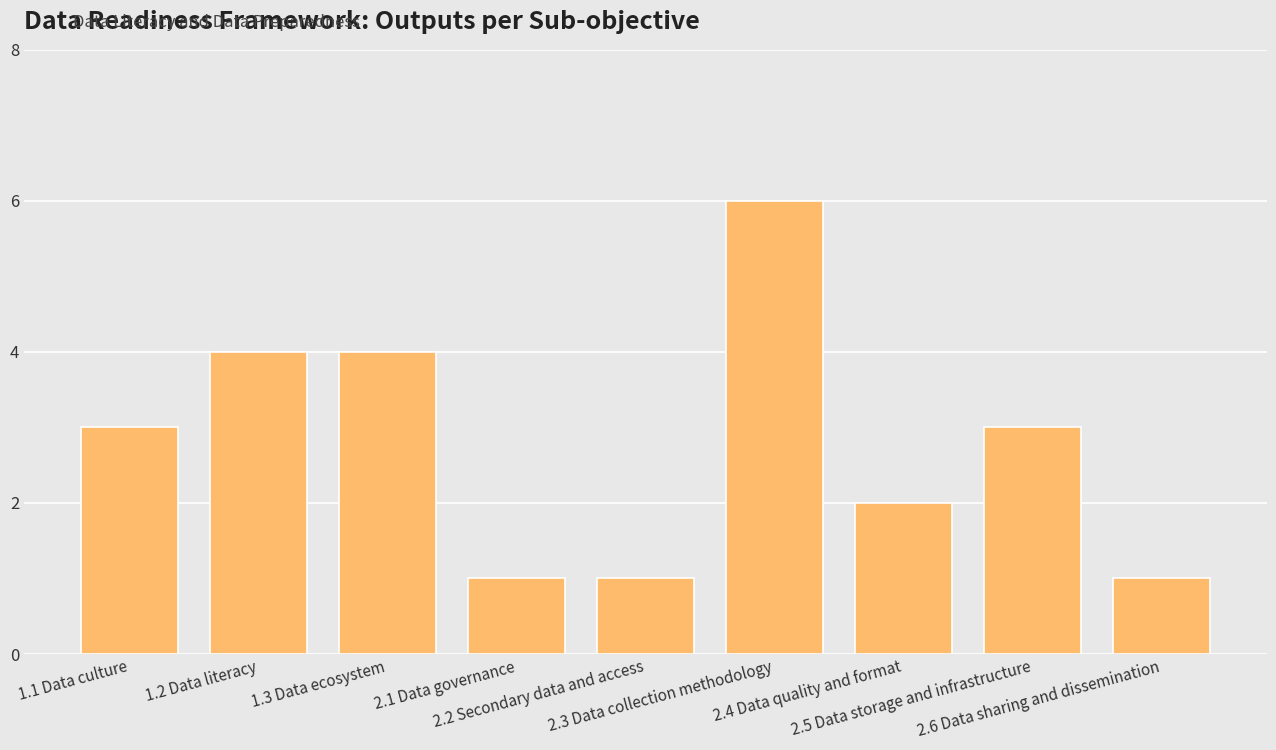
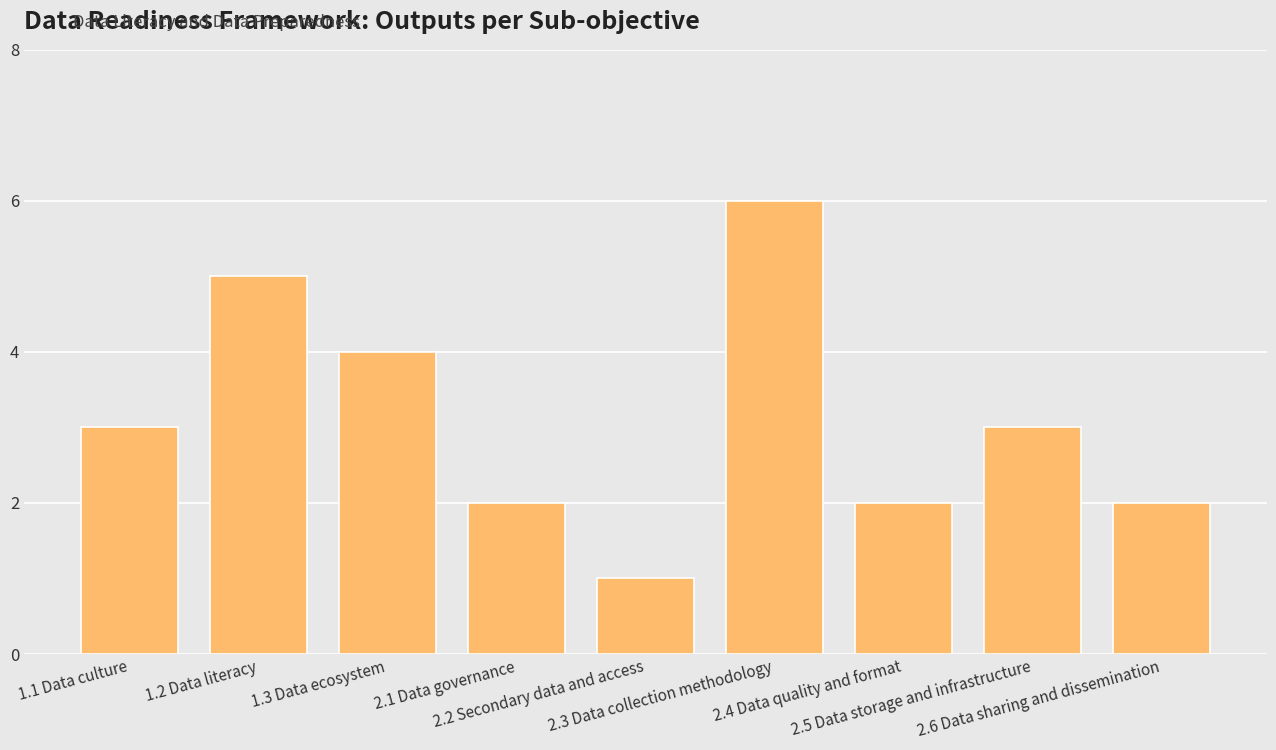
  {
    "1.1 Data culture": 3,
-   "1.2 Data literacy": 4,
+   "1.2 Data literacy": 5,
    "1.3 Data ecosystem": 4,
-   "2.1 Data governance": 1,
+   "2.1 Data governance": 2,
    "2.2 Secondary data and access": 1,
    "2.3 Data collection methodology": 6,
    "2.4 Data quality and format": 2,
    "2.5 Data storage and infrastructure": 3,
-   "2.6 Data sharing and dissemination": 1
+   "2.6 Data sharing and dissemination": 2
  }
